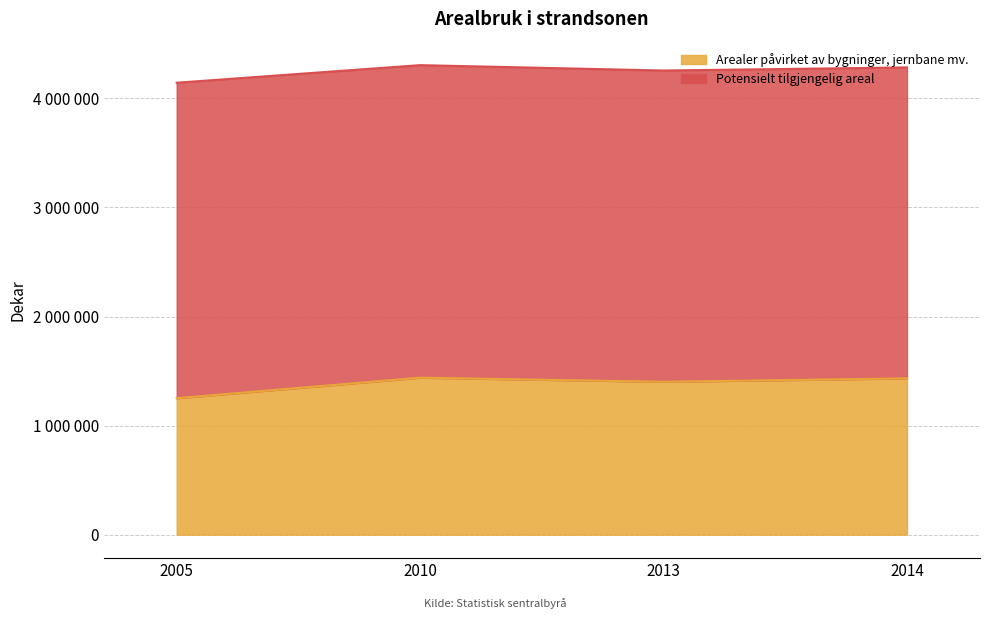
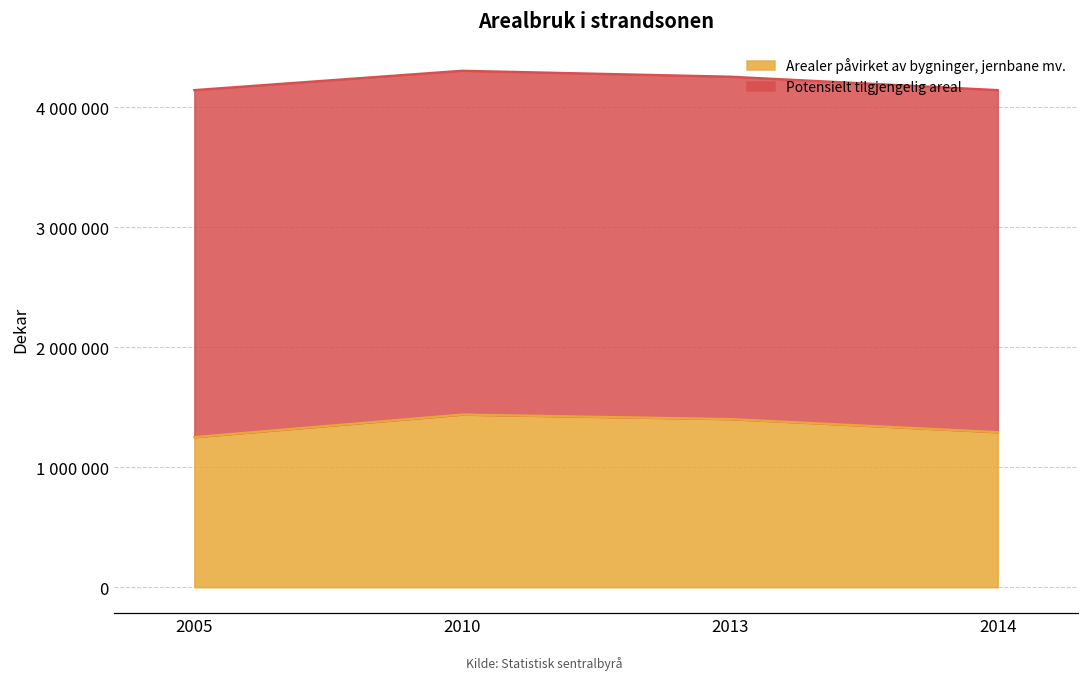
  {
    "Arealer påvirket av bygninger, jernbane mv.": {
      "2005": 1250000,
      "2010": 1440000,
      "2013": 1400000,
-     "2014": 1430000
+     "2014": 1290000
    },
    "Potensielt tilgjengelig areal": {
      "2005": 2890000,
      "2010": 2870000,
      "2013": 2850000,
      "2014": 2850000
    }
  }
